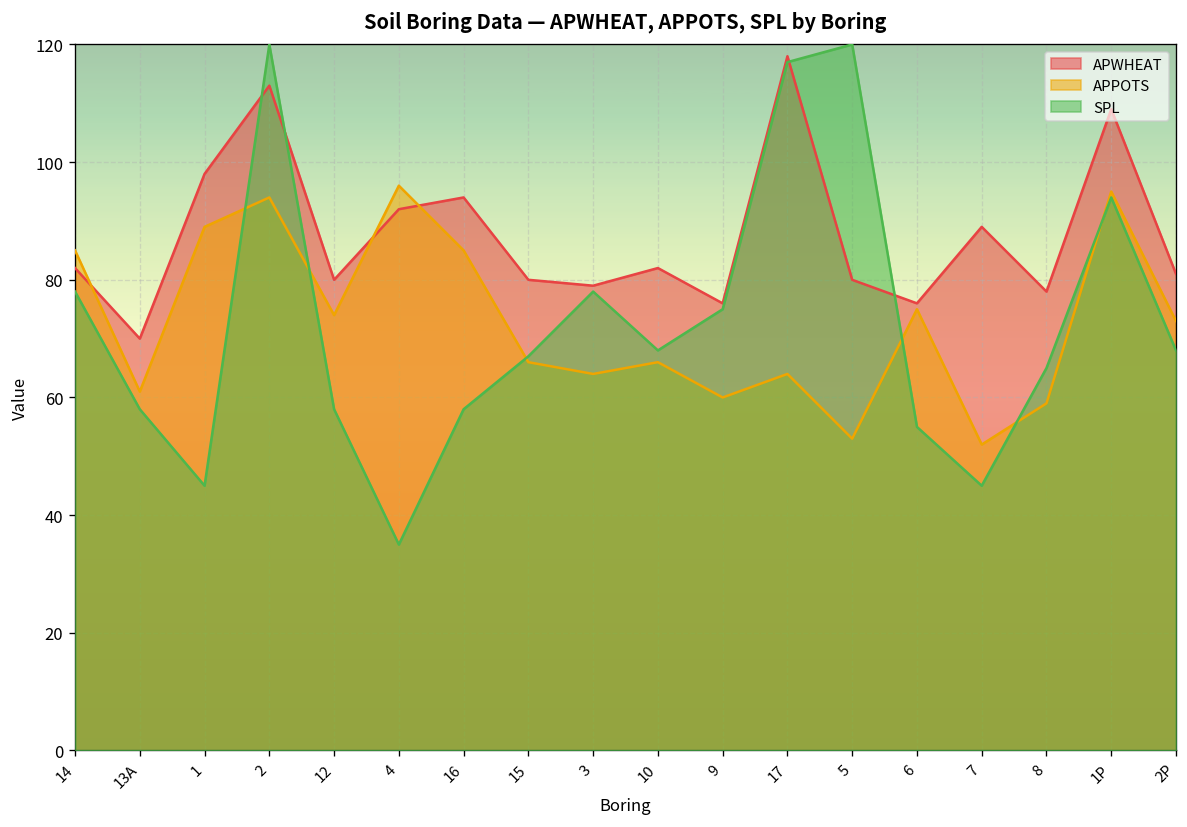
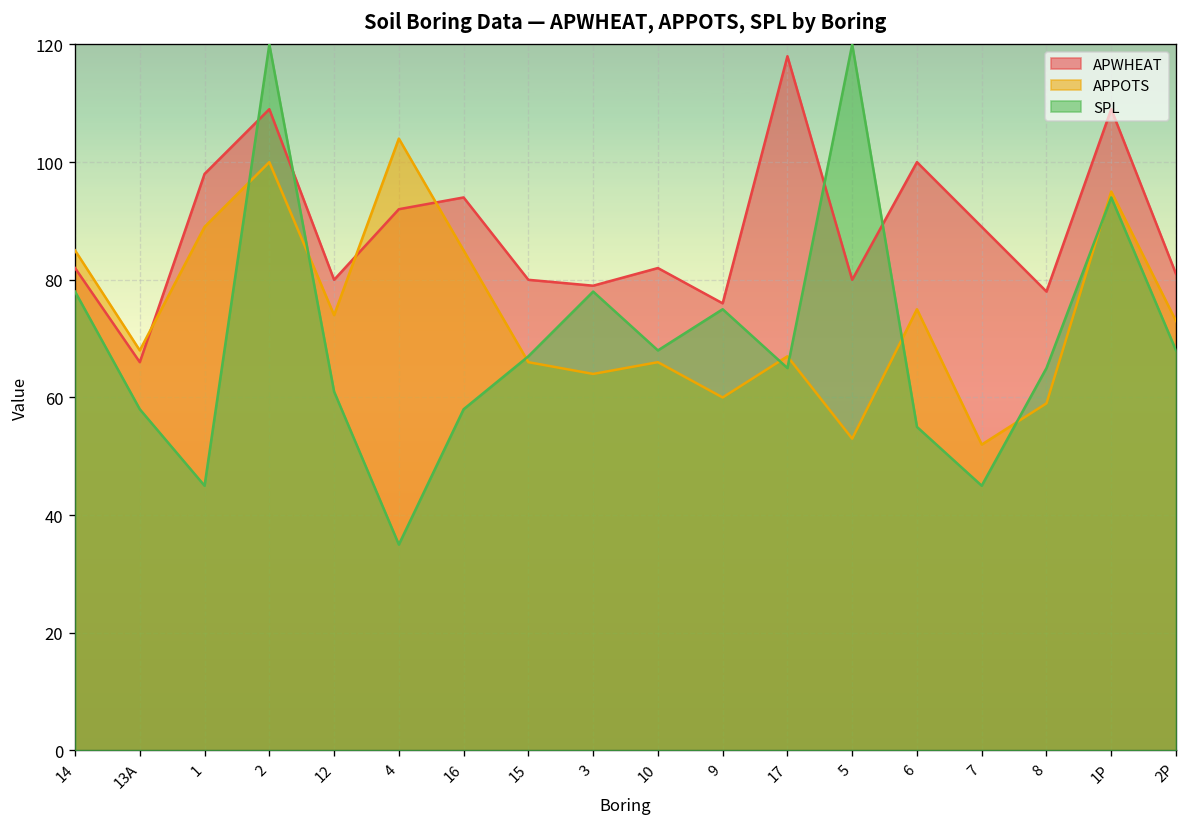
  {
    "APWHEAT": {
      "14": 82,
-     "13A": 70,
+     "13A": 66,
      "1": 98,
-     "2": 113,
+     "2": 109,
      "12": 80,
      "4": 92,
      "16": 94,
      "15": 80,
      "3": 79,
      "10": 82,
      "9": 76,
      "17": 118,
      "5": 80,
-     "6": 76,
+     "6": 100,
      "7": 89,
      "8": 78,
      "2P": 81
    },
    "APPOTS": {
      "14": 85,
-     "13A": 61,
+     "13A": 68,
      "1": 89,
-     "2": 94,
+     "2": 100,
      "12": 74,
-     "4": 96,
+     "4": 104,
      "16": 85,
      "15": 66,
      "3": 64,
      "10": 66,
      "9": 60,
-     "17": 64,
+     "17": 67,
      "5": 53,
      "6": 75,
      "7": 52,
      "8": 59,
      "1P": 95,
      "2P": 73
    },
    "SPL": {
      "14": 78,
      "13A": 58,
      "1": 45,
      "2": 120,
-     "12": 58,
+     "12": 61,
      "4": 35,
      "16": 58,
      "15": 67,
      "3": 78,
      "10": 68,
      "9": 75,
-     "17": 117,
+     "17": 65,
      "5": 120,
      "6": 55,
      "7": 45,
      "8": 65,
      "1P": 94,
      "2P": 68
    }
  }
